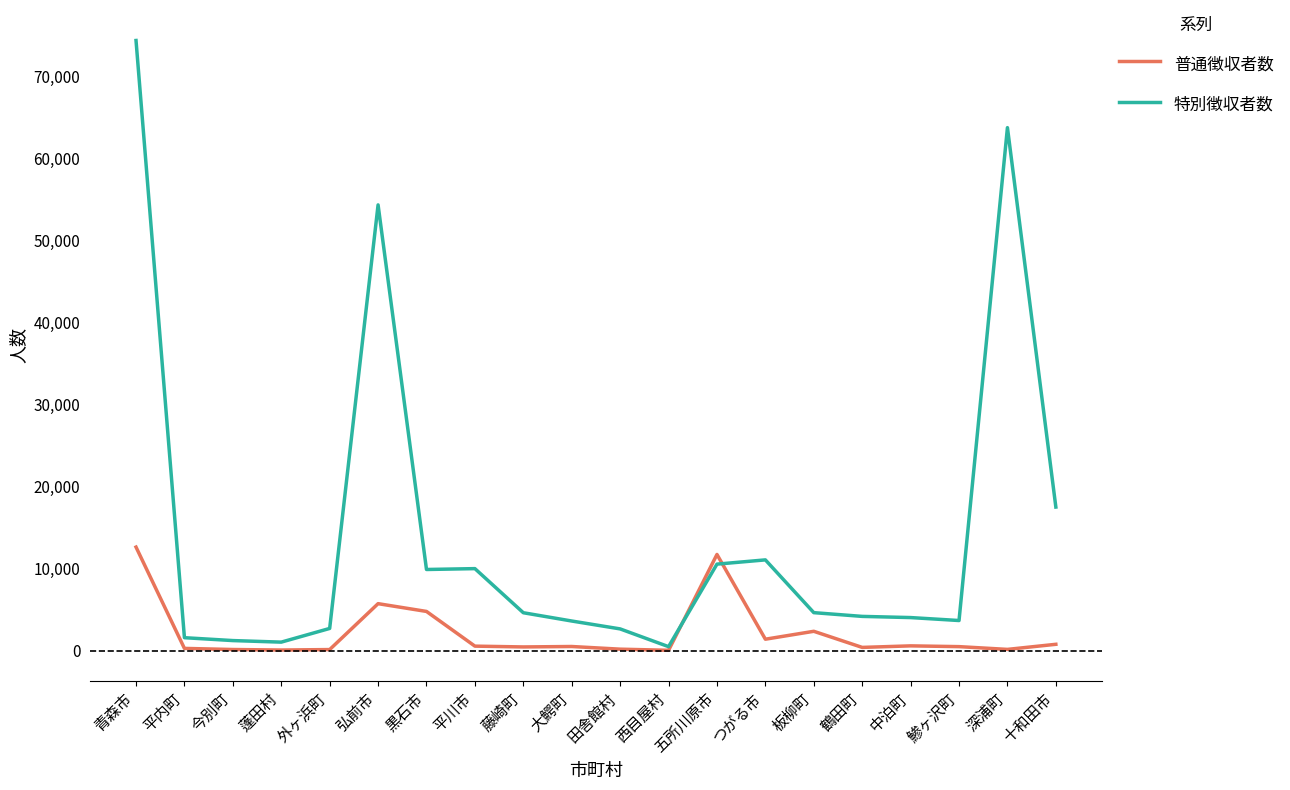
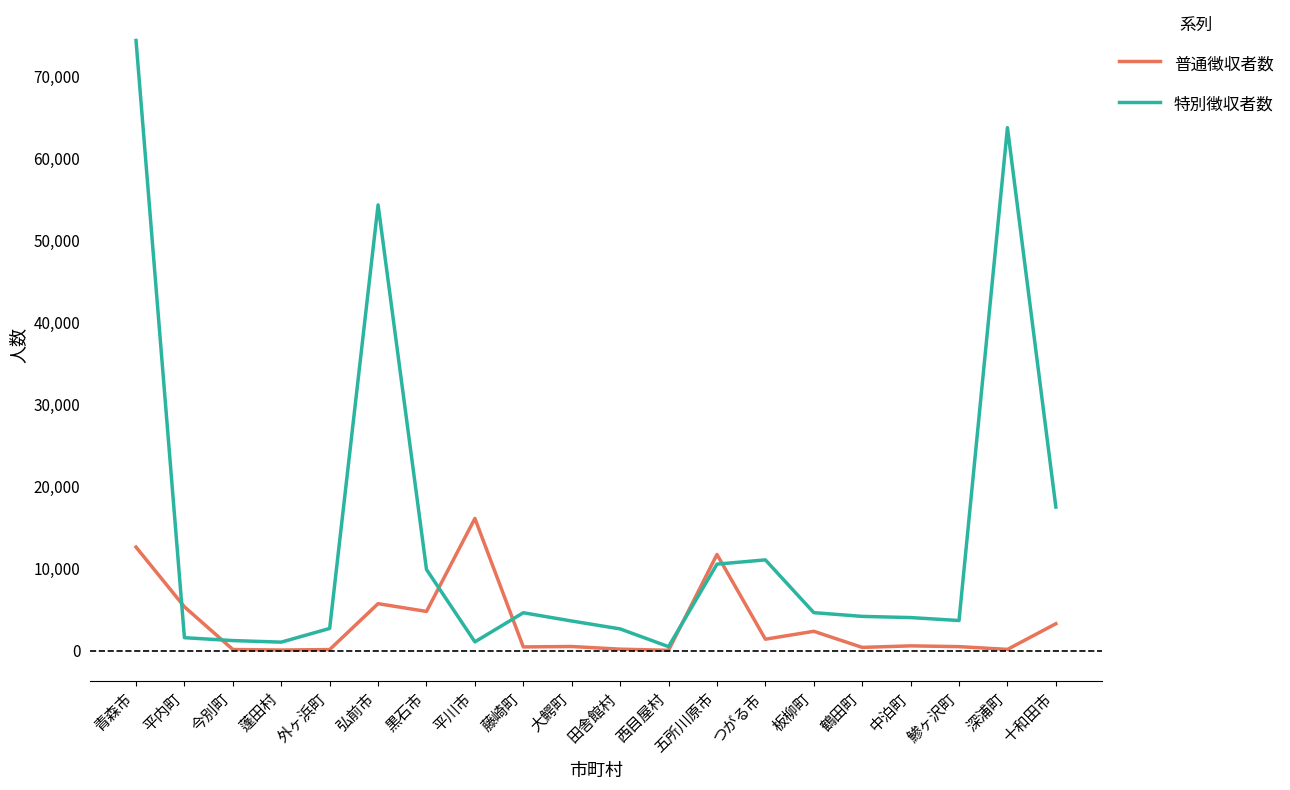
  {
    "普通徴収者数": {
      "青森市": "13,000",
-     "平内町": "0",
+     "平内町": "5,000",
      "今別町": "0",
      "蓬田村": "0",
      "外ヶ浜町": "0",
      "弘前市": "6,000",
      "黒石市": "5,000",
-     "平川市": "1,000",
+     "平川市": "16,000",
      "藤崎町": "0",
      "大鰐町": "0",
      "田舎館村": "0",
      "西目屋村": "0",
      "五所川原市": "12,000",
      "つがる市": "1,000",
      "板柳町": "2,000",
      "鶴田町": "0",
      "中泊町": "1,000",
      "鯵ヶ沢町": "0",
      "深浦町": "0",
-     "十和田市": "1,000"
+     "十和田市": "3,000"
    },
    "特別徴収者数": {
      "青森市": "74,000",
      "平内町": "2,000",
      "今別町": "1,000",
      "蓬田村": "1,000",
      "外ヶ浜町": "3,000",
      "弘前市": "54,000",
      "黒石市": "10,000",
-     "平川市": "10,000",
+     "平川市": "1,000",
      "藤崎町": "5,000",
      "大鰐町": "4,000",
      "田舎館村": "3,000",
      "西目屋村": "0",
      "五所川原市": "11,000",
      "つがる市": "11,000",
      "板柳町": "5,000",
      "鶴田町": "4,000",
      "中泊町": "4,000",
      "鯵ヶ沢町": "4,000",
      "深浦町": "64,000",
      "十和田市": "17,000"
    }
  }
